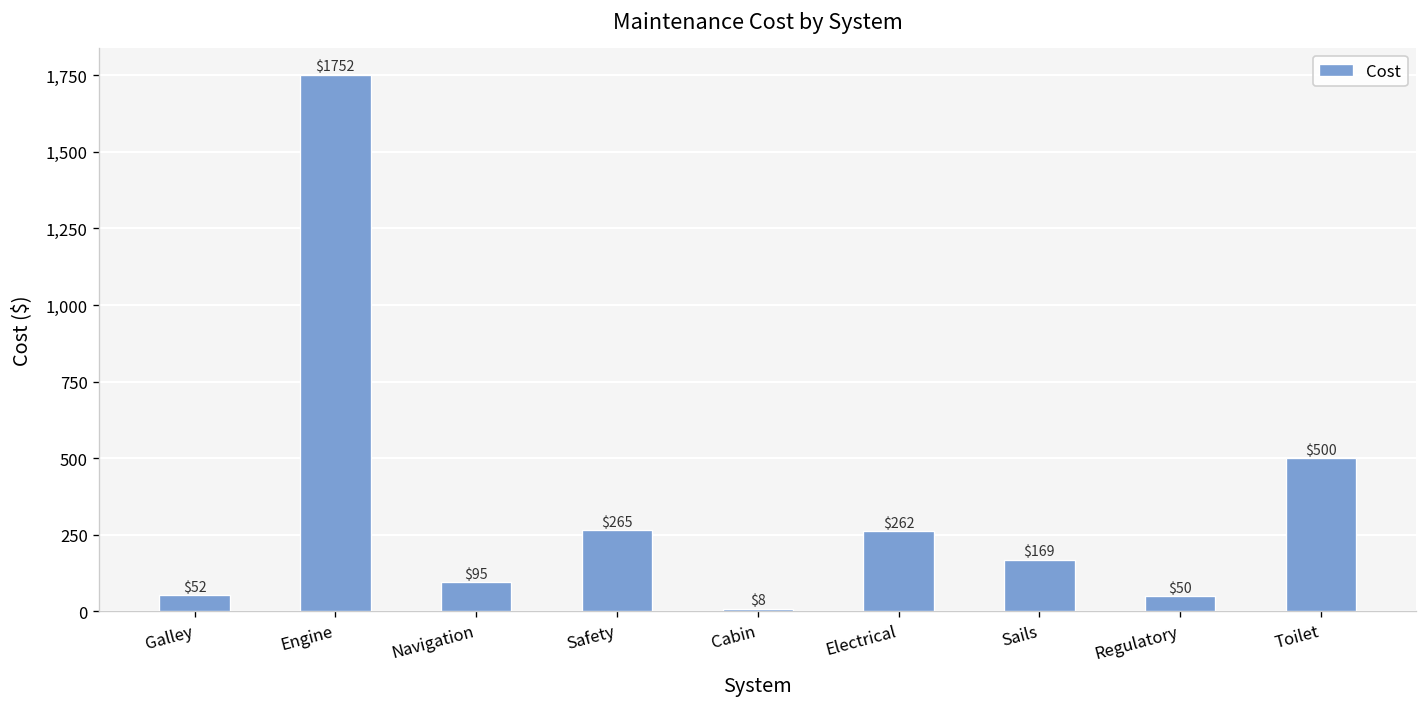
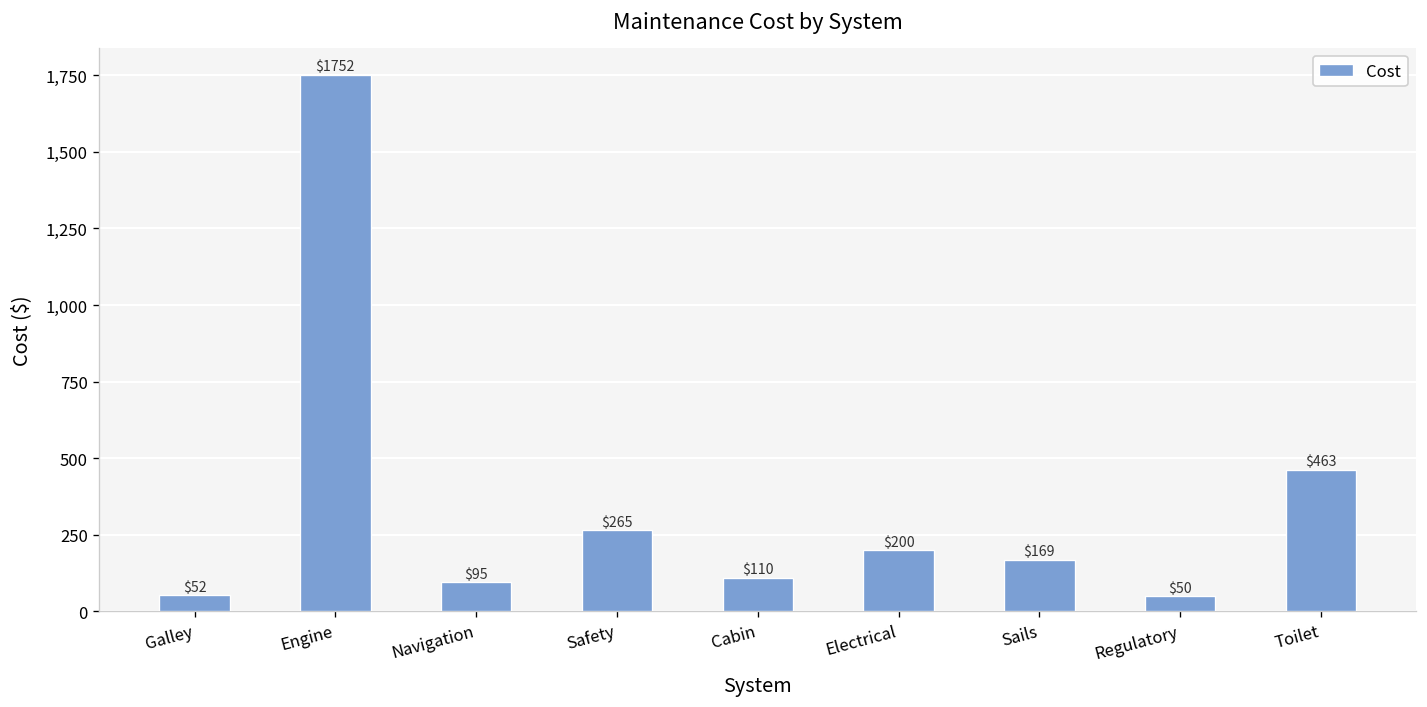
  {
    "Galley": "$52",
    "Engine": "$1752",
    "Navigation": "$95",
    "Safety": "$265",
-   "Cabin": "$8",
-   "Electrical": "$262",
+   "Cabin": "$110",
+   "Electrical": "$200",
    "Sails": "$169",
    "Regulatory": "$50",
-   "Toilet": "$500"
+   "Toilet": "$463"
  }
